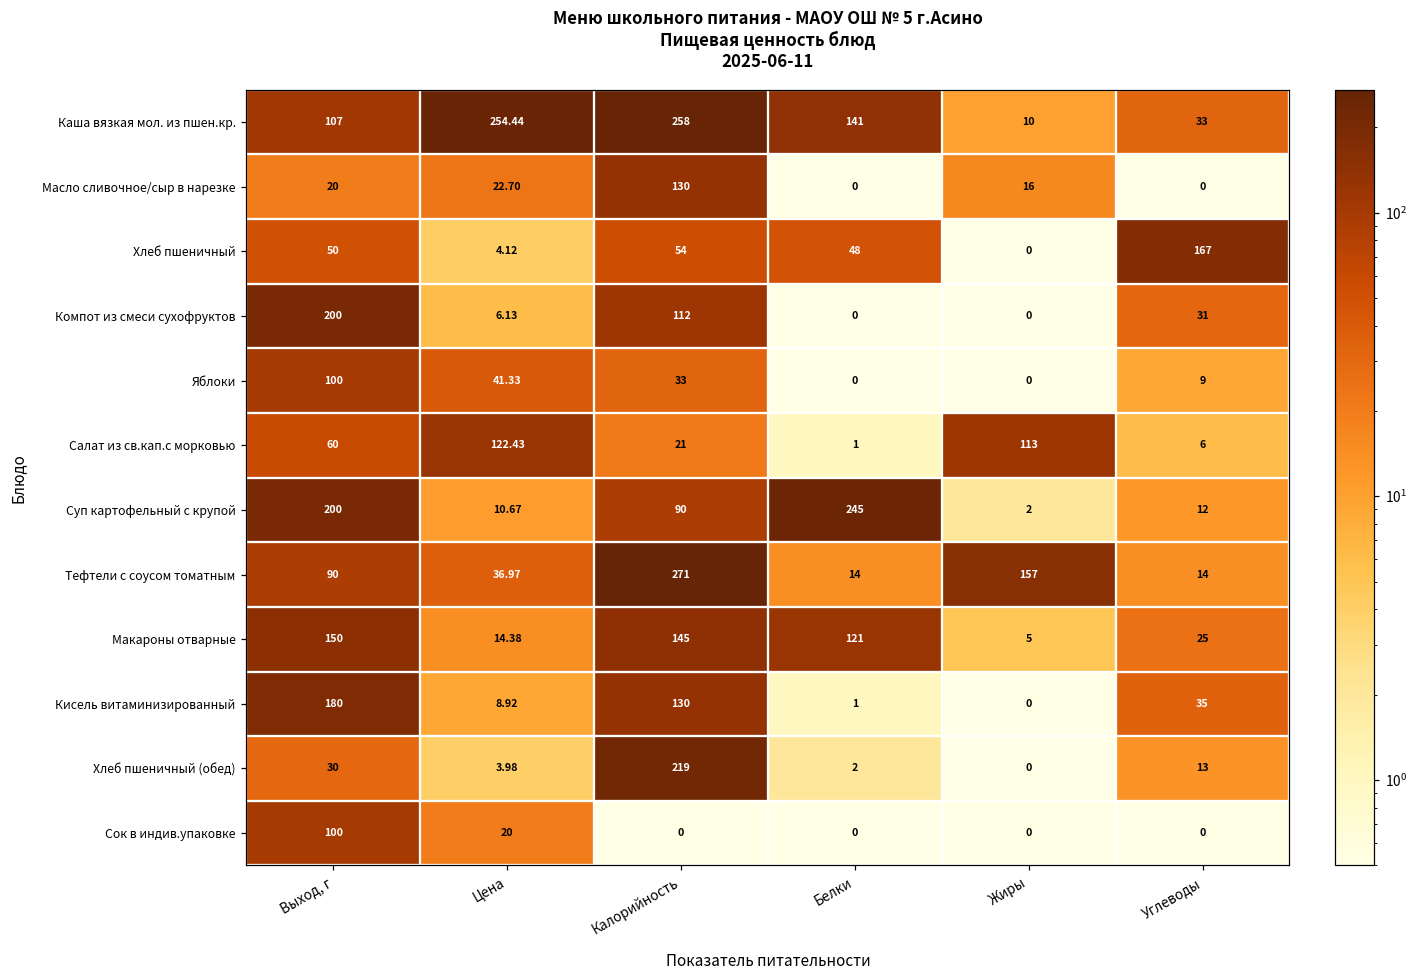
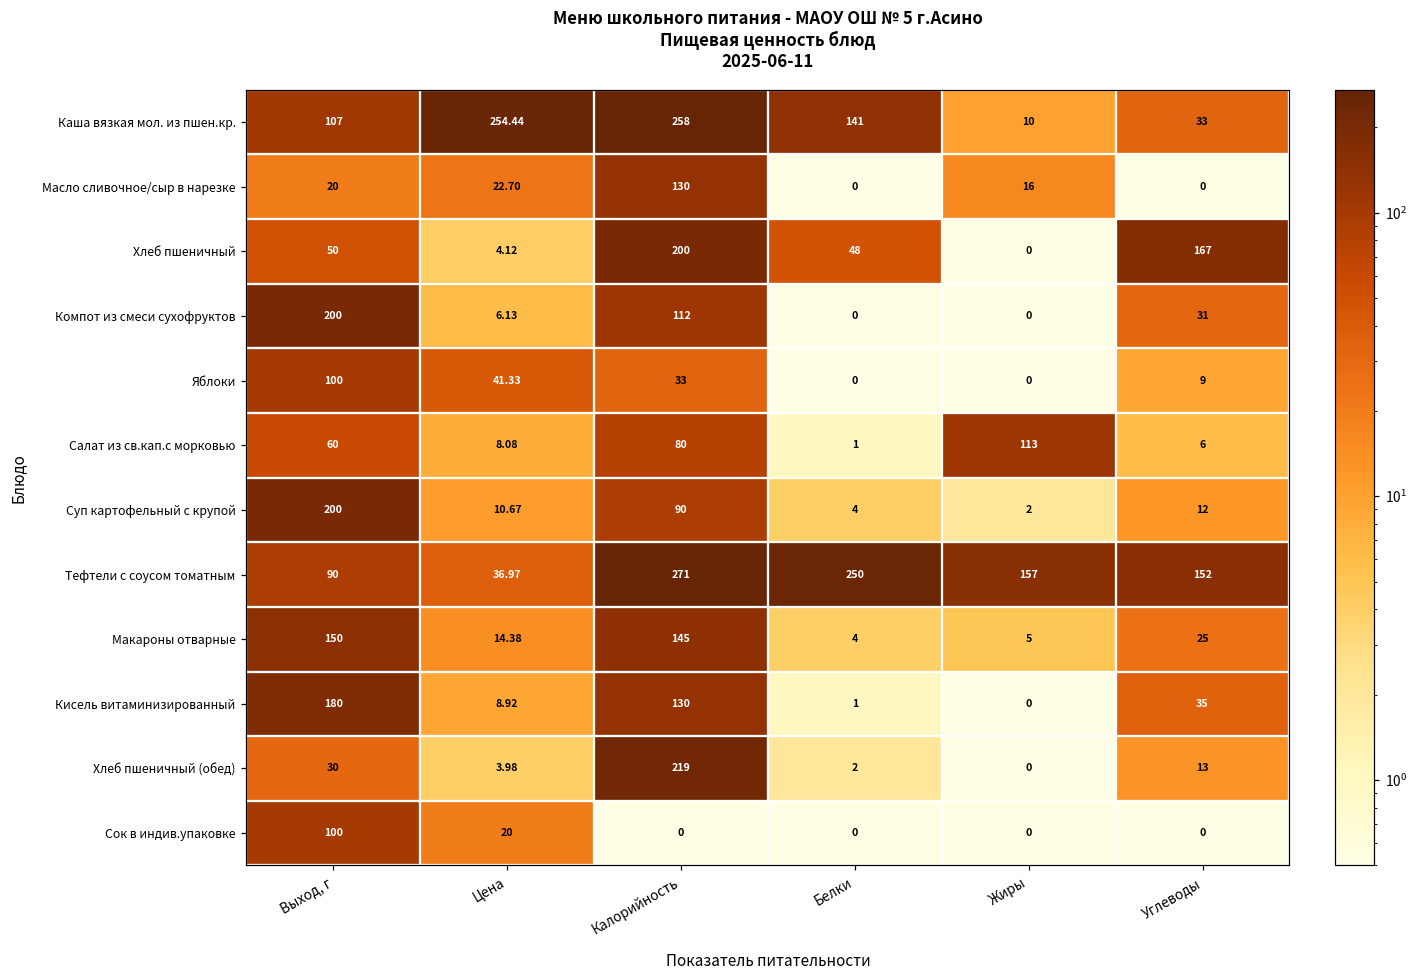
  {
    "Каша вязкая мол. из пшен.кр.": {
      "Выход, г": 107,
      "Цена": 254.44,
      "Калорийность": 258,
      "Белки": 141,
      "Жиры": 10,
      "Углеводы": 33
    },
    "Масло сливочное/сыр в нарезке": {
      "Выход, г": 20,
      "Цена": 22.70,
      "Калорийность": 130,
      "Белки": 0,
      "Жиры": 16,
      "Углеводы": 0
    },
    "Хлеб пшеничный": {
      "Выход, г": 50,
      "Цена": 4.12,
-     "Калорийность": 54,
+     "Калорийность": 200,
      "Белки": 48,
      "Жиры": 0,
      "Углеводы": 167
    },
    "Компот из смеси сухофруктов": {
      "Выход, г": 200,
      "Цена": 6.13,
      "Калорийность": 112,
      "Белки": 0,
      "Жиры": 0,
      "Углеводы": 31
    },
    "Яблоки": {
      "Выход, г": 100,
      "Цена": 41.33,
      "Калорийность": 33,
      "Белки": 0,
      "Жиры": 0,
      "Углеводы": 9
    },
    "Салат из св.кап.с морковью": {
      "Выход, г": 60,
-     "Цена": 122.43,
-     "Калорийность": 21,
+     "Цена": 8.08,
+     "Калорийность": 80,
      "Белки": 1,
      "Жиры": 113,
      "Углеводы": 6
    },
    "Суп картофельный с крупой": {
      "Выход, г": 200,
      "Цена": 10.67,
      "Калорийность": 90,
-     "Белки": 245,
+     "Белки": 4,
      "Жиры": 2,
      "Углеводы": 12
    },
    "Тефтели с соусом томатным": {
      "Выход, г": 90,
      "Цена": 36.97,
      "Калорийность": 271,
-     "Белки": 14,
+     "Белки": 250,
      "Жиры": 157,
-     "Углеводы": 14
+     "Углеводы": 152
    },
    "Макароны отварные": {
      "Выход, г": 150,
      "Цена": 14.38,
      "Калорийность": 145,
-     "Белки": 121,
+     "Белки": 4,
      "Жиры": 5,
      "Углеводы": 25
    },
    "Кисель витаминизированный": {
      "Выход, г": 180,
      "Цена": 8.92,
      "Калорийность": 130,
      "Белки": 1,
      "Жиры": 0,
      "Углеводы": 35
    },
    "Хлеб пшеничный (обед)": {
      "Выход, г": 30,
      "Цена": 3.98,
      "Калорийность": 219,
      "Белки": 2,
      "Жиры": 0,
      "Углеводы": 13
    },
    "Сок в индив.упаковке": {
      "Выход, г": 100,
      "Цена": 20,
      "Калорийность": 0,
      "Белки": 0,
      "Жиры": 0,
      "Углеводы": 0
    }
  }
